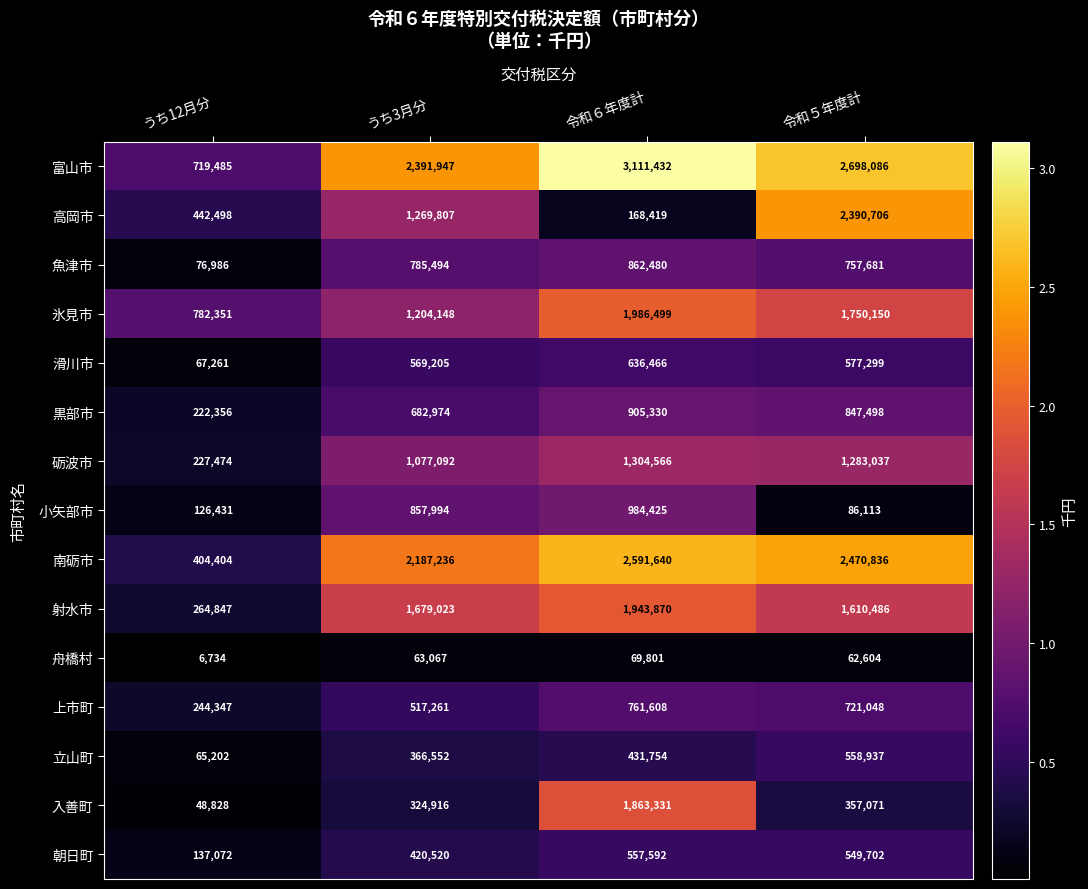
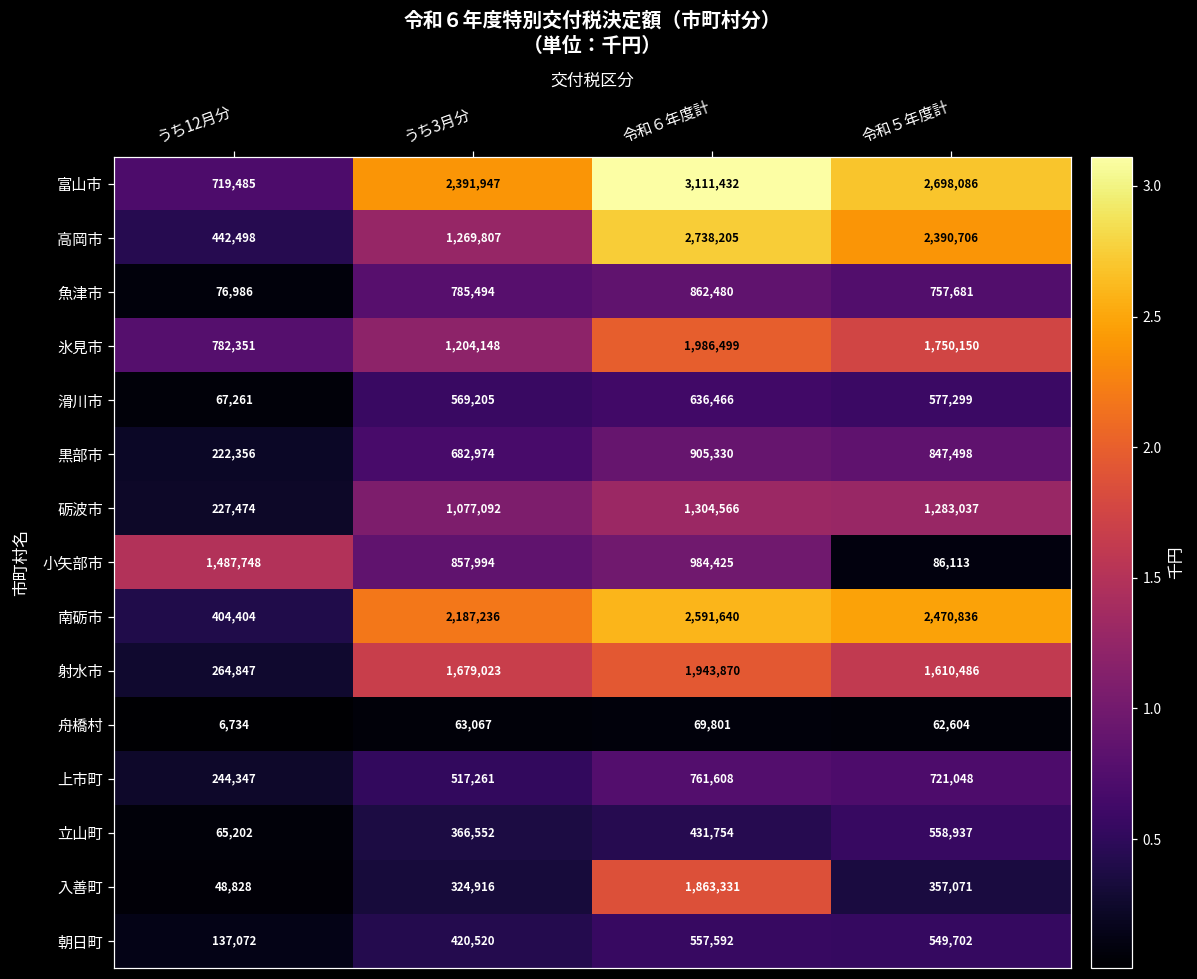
  {
    "富山市": {
      "うち12月分": "719,485",
      "うち3月分": "2,391,947",
      "令和６年度計": "3,111,432",
      "令和５年度計": "2,698,086"
    },
    "高岡市": {
      "うち12月分": "442,498",
      "うち3月分": "1,269,807",
-     "令和６年度計": "168,419",
+     "令和６年度計": "2,738,205",
      "令和５年度計": "2,390,706"
    },
    "魚津市": {
      "うち12月分": "76,986",
      "うち3月分": "785,494",
      "令和６年度計": "862,480",
      "令和５年度計": "757,681"
    },
    "氷見市": {
      "うち12月分": "782,351",
      "うち3月分": "1,204,148",
      "令和６年度計": "1,986,499",
      "令和５年度計": "1,750,150"
    },
    "滑川市": {
      "うち12月分": "67,261",
      "うち3月分": "569,205",
      "令和６年度計": "636,466",
      "令和５年度計": "577,299"
    },
    "黒部市": {
      "うち12月分": "222,356",
      "うち3月分": "682,974",
      "令和６年度計": "905,330",
      "令和５年度計": "847,498"
    },
    "砺波市": {
      "うち12月分": "227,474",
      "うち3月分": "1,077,092",
      "令和６年度計": "1,304,566",
      "令和５年度計": "1,283,037"
    },
    "小矢部市": {
-     "うち12月分": "126,431",
+     "うち12月分": "1,487,748",
      "うち3月分": "857,994",
      "令和６年度計": "984,425",
      "令和５年度計": "86,113"
    },
    "南砺市": {
      "うち12月分": "404,404",
      "うち3月分": "2,187,236",
      "令和６年度計": "2,591,640",
      "令和５年度計": "2,470,836"
    },
    "射水市": {
      "うち12月分": "264,847",
      "うち3月分": "1,679,023",
      "令和６年度計": "1,943,870",
      "令和５年度計": "1,610,486"
    },
    "舟橋村": {
      "うち12月分": "6,734",
      "うち3月分": "63,067",
      "令和６年度計": "69,801",
      "令和５年度計": "62,604"
    },
    "上市町": {
      "うち12月分": "244,347",
      "うち3月分": "517,261",
      "令和６年度計": "761,608",
      "令和５年度計": "721,048"
    },
    "立山町": {
      "うち12月分": "65,202",
      "うち3月分": "366,552",
      "令和６年度計": "431,754",
      "令和５年度計": "558,937"
    },
    "入善町": {
      "うち12月分": "48,828",
      "うち3月分": "324,916",
      "令和６年度計": "1,863,331",
      "令和５年度計": "357,071"
    },
    "朝日町": {
      "うち12月分": "137,072",
      "うち3月分": "420,520",
      "令和６年度計": "557,592",
      "令和５年度計": "549,702"
    }
  }
